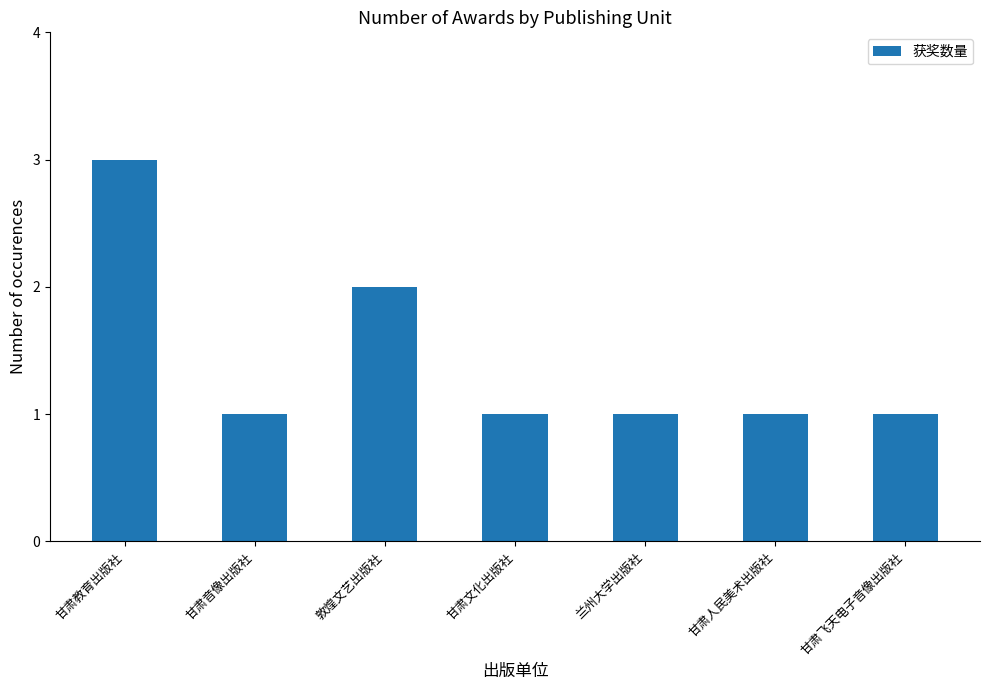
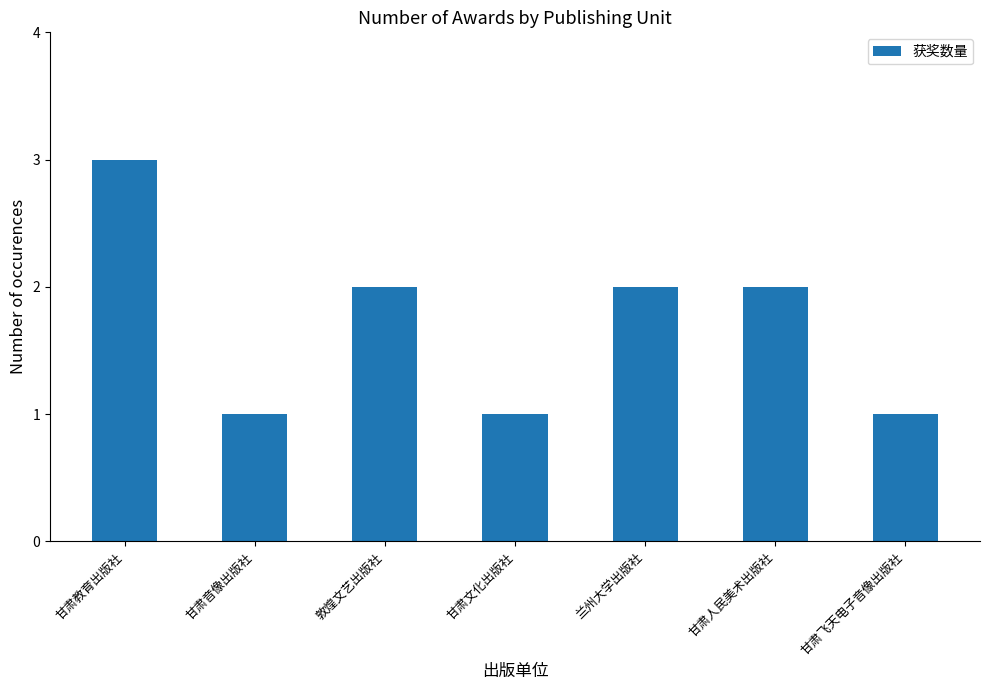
  {
    "甘肃教育出版社": 3,
    "甘肃音像出版社": 1,
    "敦煌文艺出版社": 2,
    "甘肃文化出版社": 1,
-   "兰州大学出版社": 1,
-   "甘肃人民美术出版社": 1,
+   "兰州大学出版社": 2,
+   "甘肃人民美术出版社": 2,
    "甘肃飞天电子音像出版社": 1
  }
